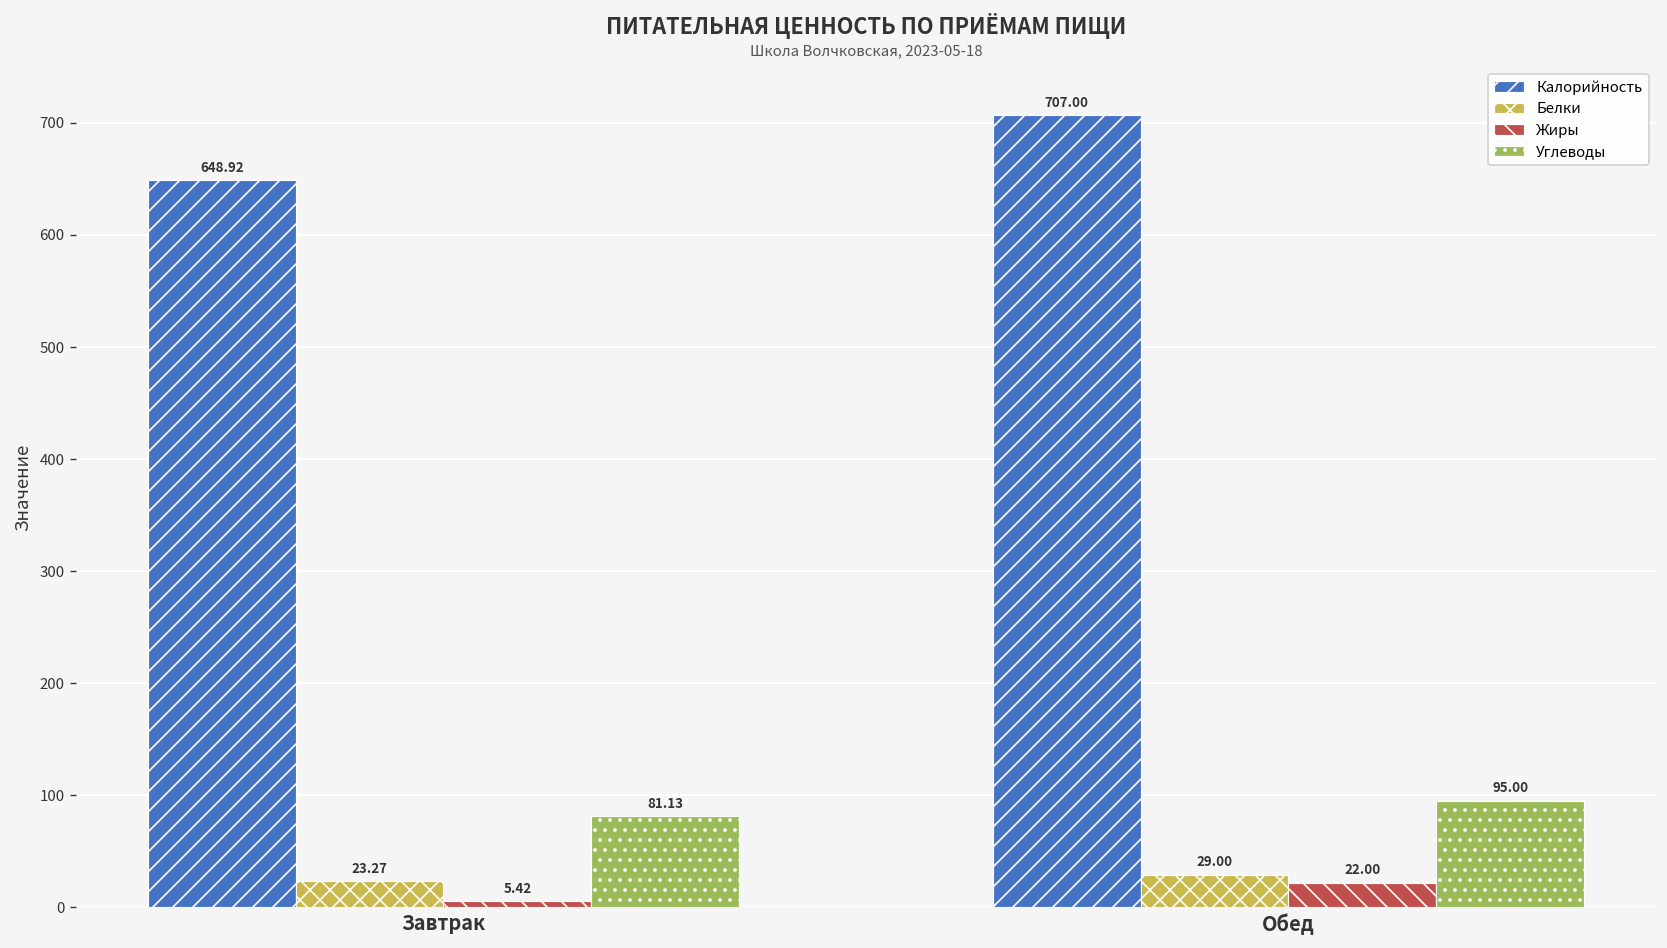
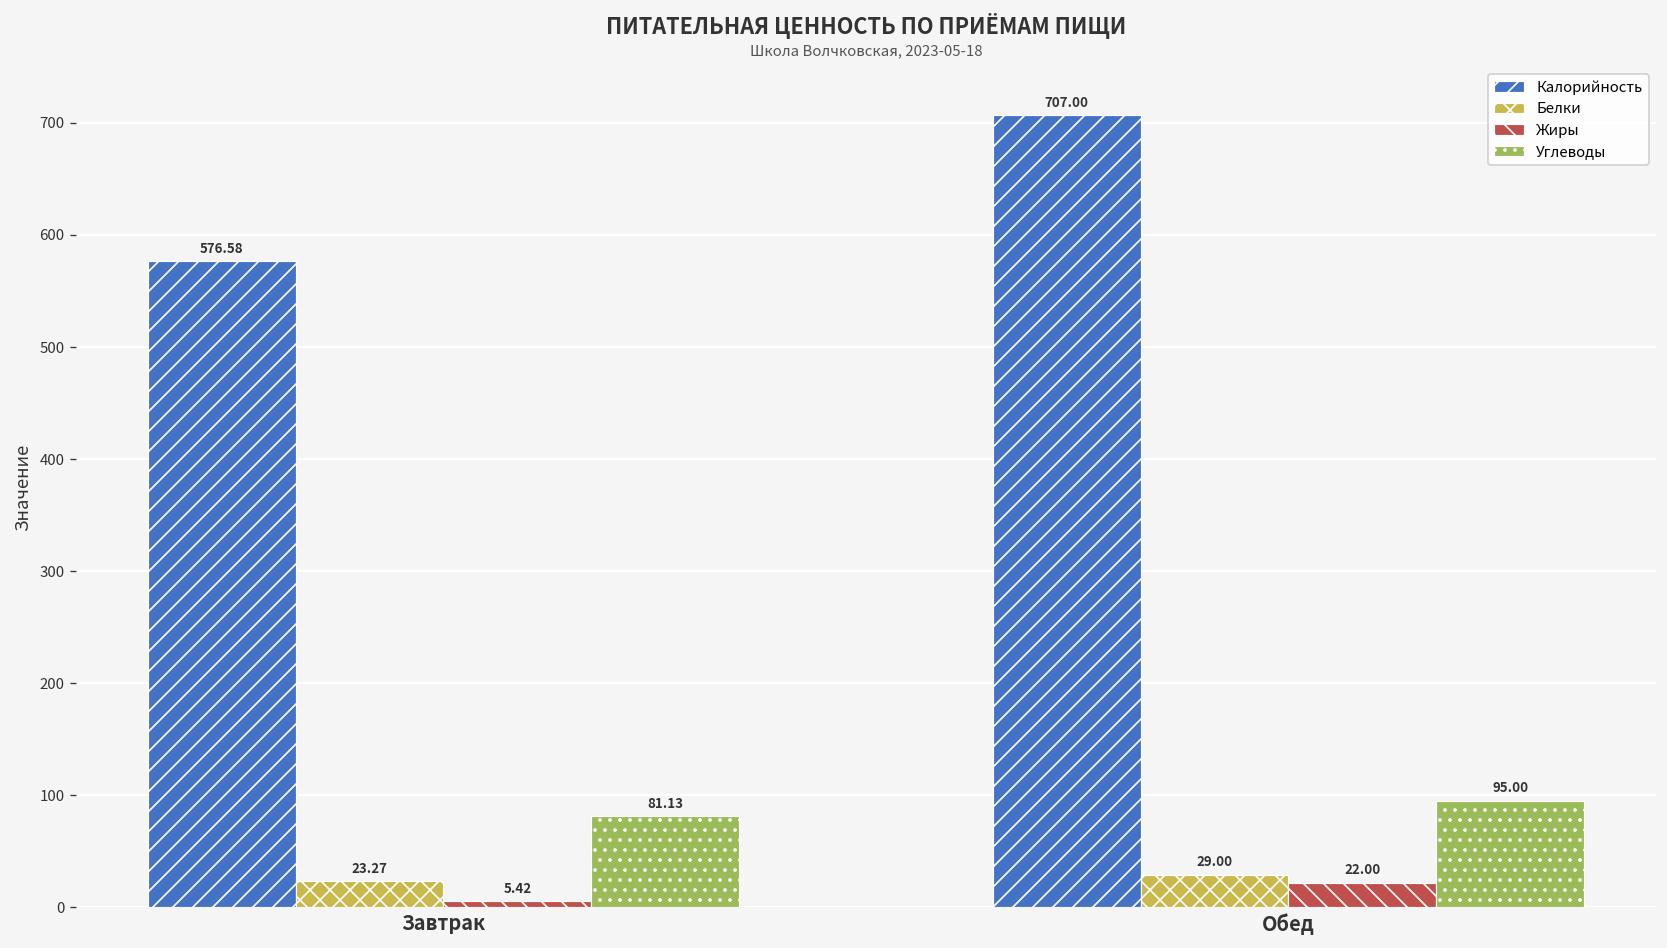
  {
    "Калорийность": {
-     "Завтрак": 648.92,
+     "Завтрак": 576.58,
      "Обед": 707.00
    },
    "Жиры": {
      "Завтрак": 5.42,
      "Обед": 22.00
    }
  }
